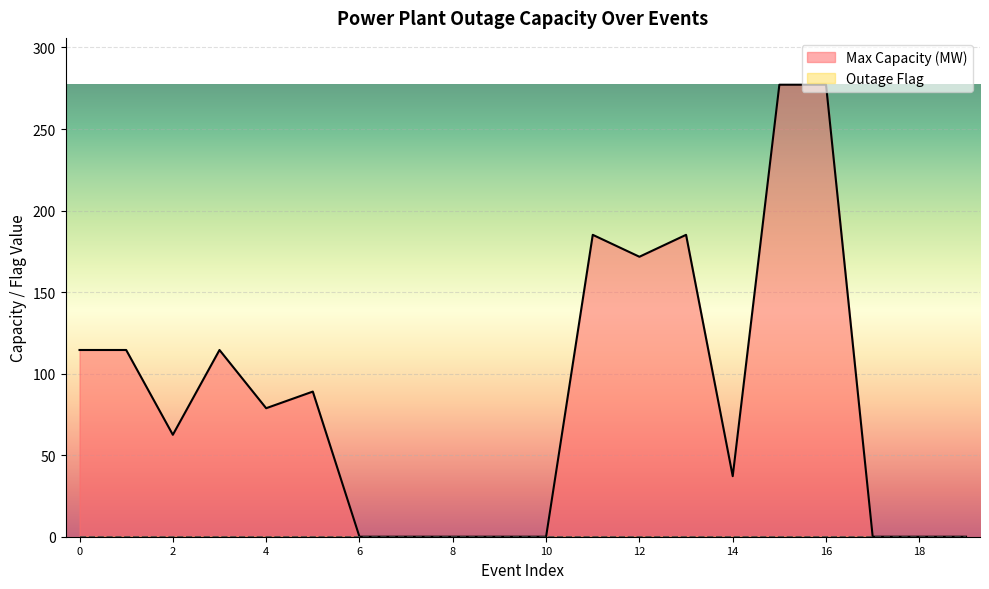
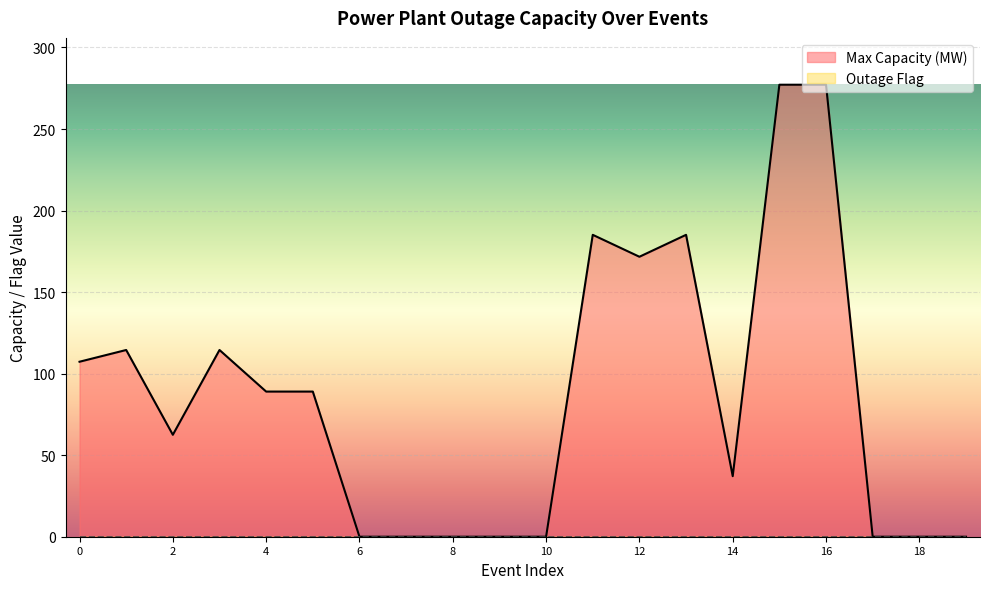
  {
    "Max Capacity (MW)": {
-     "0": 115,
+     "0": 107,
      "2": 63,
-     "4": 79,
+     "4": 89,
      "12": 172,
      "14": 37
    },
    "Outage Flag": {
      "0": 0,
      "2": 0,
      "4": 0,
      "12": 0,
      "14": 0,
      "16": 0
    }
  }
